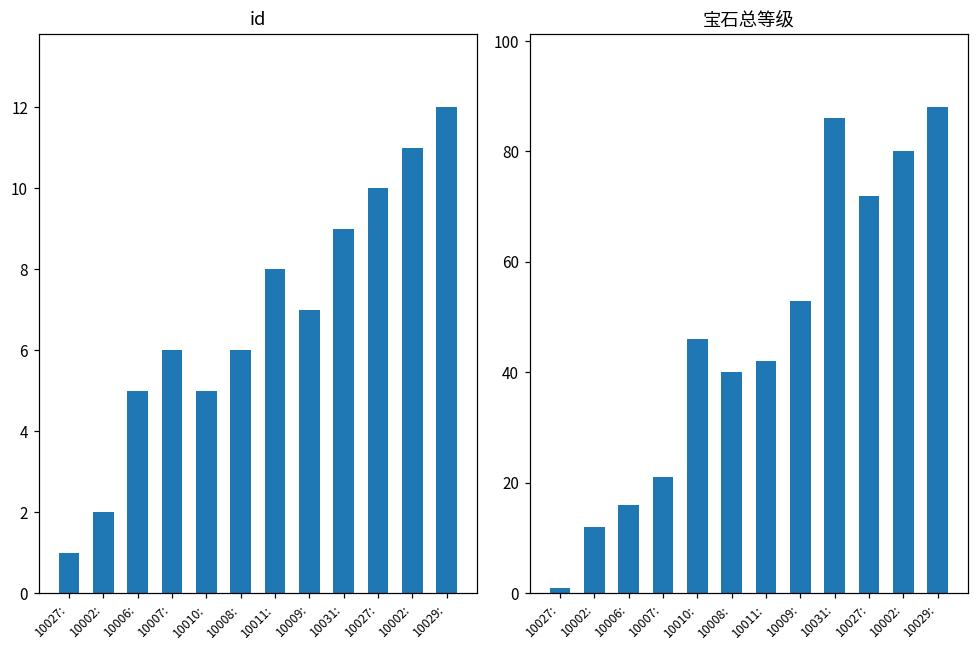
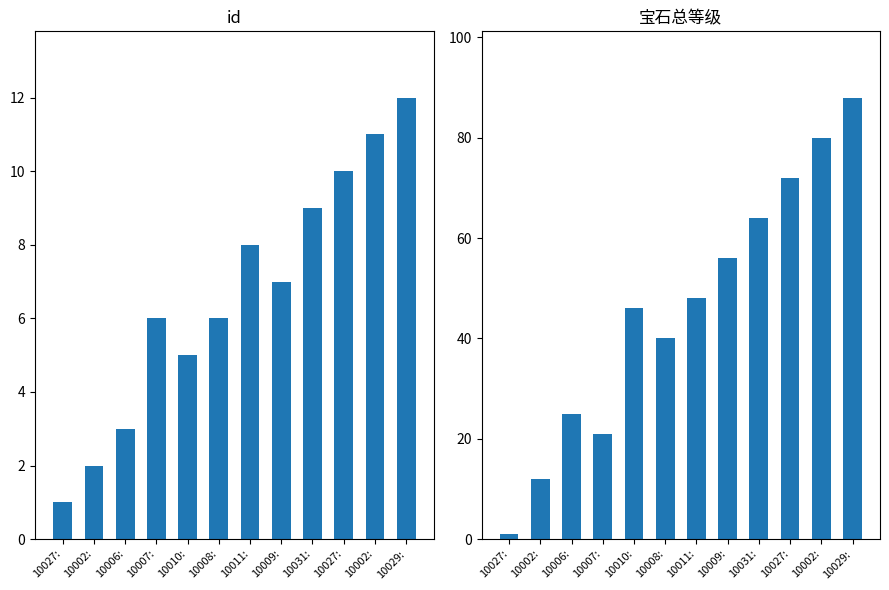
  {
    "id": {
-     "10006:": 5,
+     "10006:": 3,
      "10007:": 6,
      "10010:": 5,
      "10008:": 6,
      "10011:": 8,
      "10009:": 7,
      "10031:": 9,
      "10029:": 12
    },
    "宝石总等级": {
-     "10006:": 16,
+     "10006:": 25,
      "10007:": 21,
      "10010:": 46,
      "10008:": 40,
-     "10011:": 42,
-     "10009:": 53,
-     "10031:": 86,
+     "10011:": 48,
+     "10009:": 56,
+     "10031:": 64,
      "10029:": 88
    }
  }
